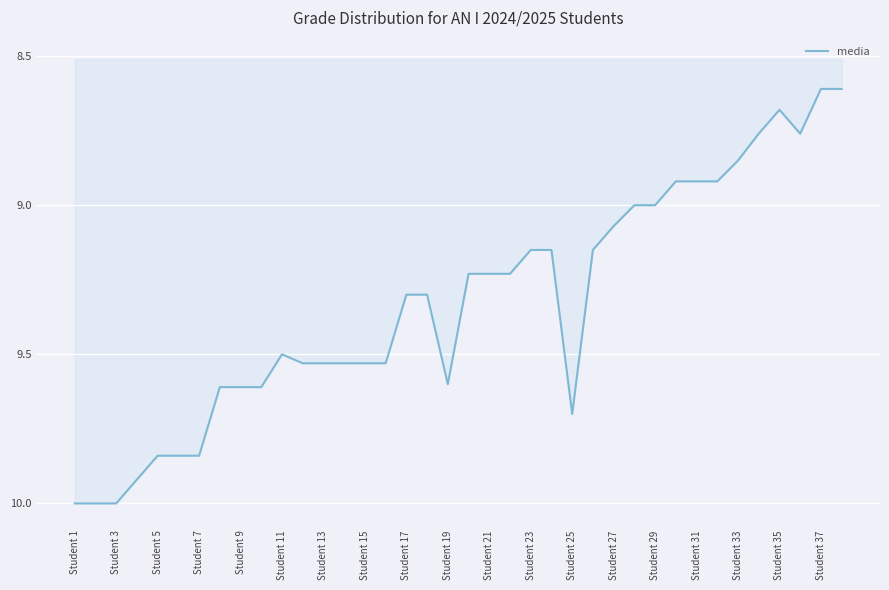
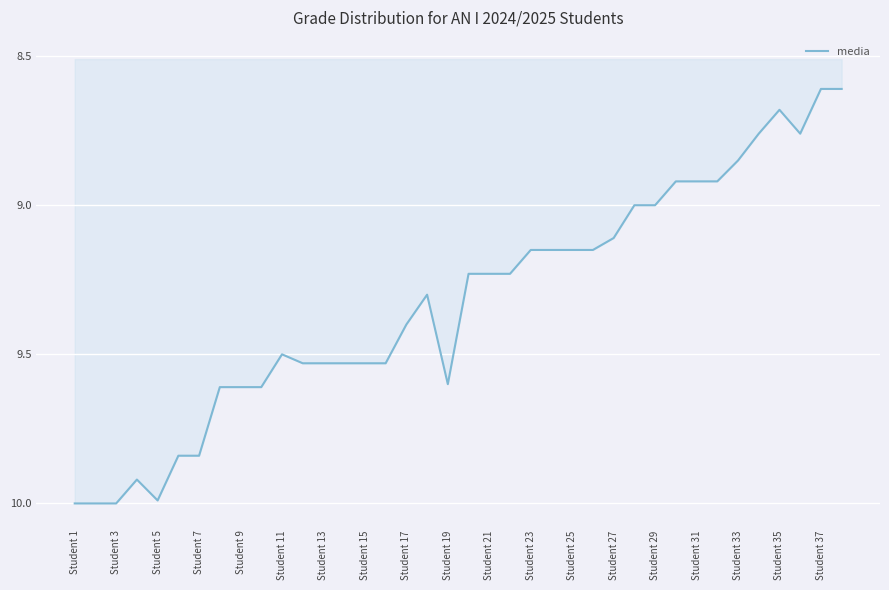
  {
    "Student 1": 10.00,
    "Student 3": 10.00,
-   "Student 5": 9.84,
+   "Student 5": 9.99,
    "Student 7": 9.84,
    "Student 9": 9.61,
    "Student 11": 9.50,
    "Student 13": 9.53,
    "Student 15": 9.53,
-   "Student 17": 9.3,
+   "Student 17": 9.4,
    "Student 19": 9.60,
    "Student 21": 9.23,
    "Student 23": 9.15,
-   "Student 25": 9.70,
-   "Student 27": 9.07,
+   "Student 25": 9.15,
+   "Student 27": 9.11,
    "Student 29": 9.00,
    "Student 31": 8.92,
    "Student 33": 8.85,
    "Student 35": 8.68,
    "Student 37": 8.61
  }
